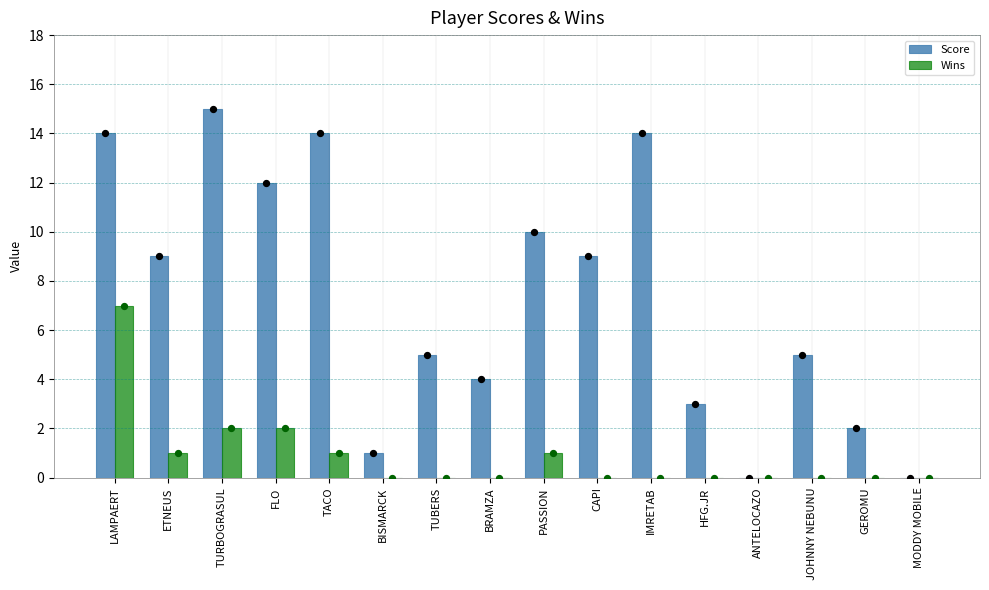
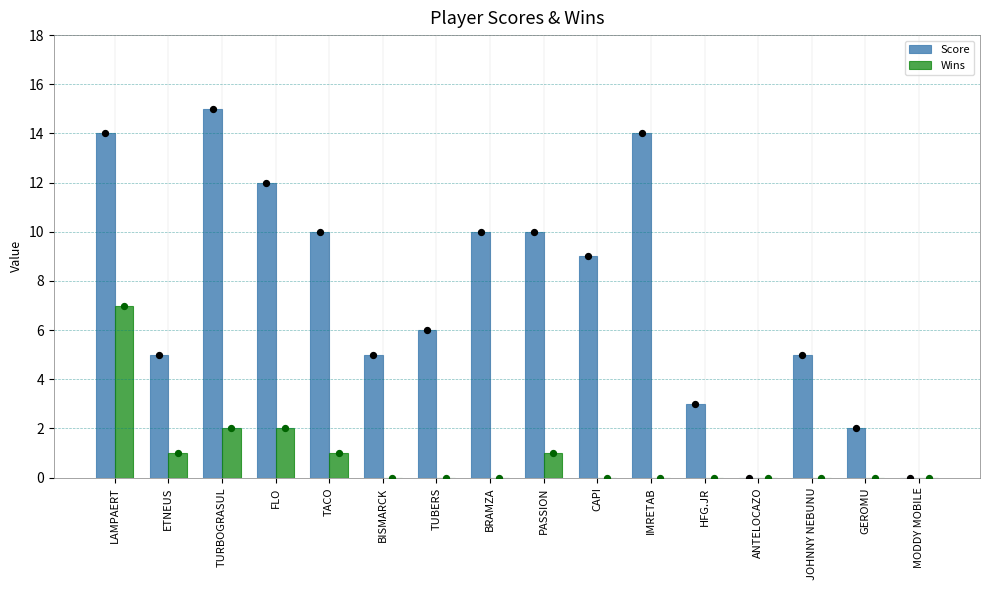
  {
    "Score": {
      "LAMPAERT": 14,
-     "ETNEUS": 9,
+     "ETNEUS": 5,
      "TURBOGRASUL": 15,
      "FLO": 12,
-     "TACO": 14,
-     "BISMARCK": 1,
-     "TUBERS": 5,
-     "BRAMZA": 4,
+     "TACO": 10,
+     "BISMARCK": 5,
+     "TUBERS": 6,
+     "BRAMZA": 10,
      "PASSION": 10,
      "CAPI": 9,
      "IMRETAB": 14,
      "HFG.JR": 3,
      "ANTELOCAZO": 0,
      "JOHNNY NEBUNU": 5,
      "GEROMU": 2,
      "MODDY MOBILE": 0
    }
  }
